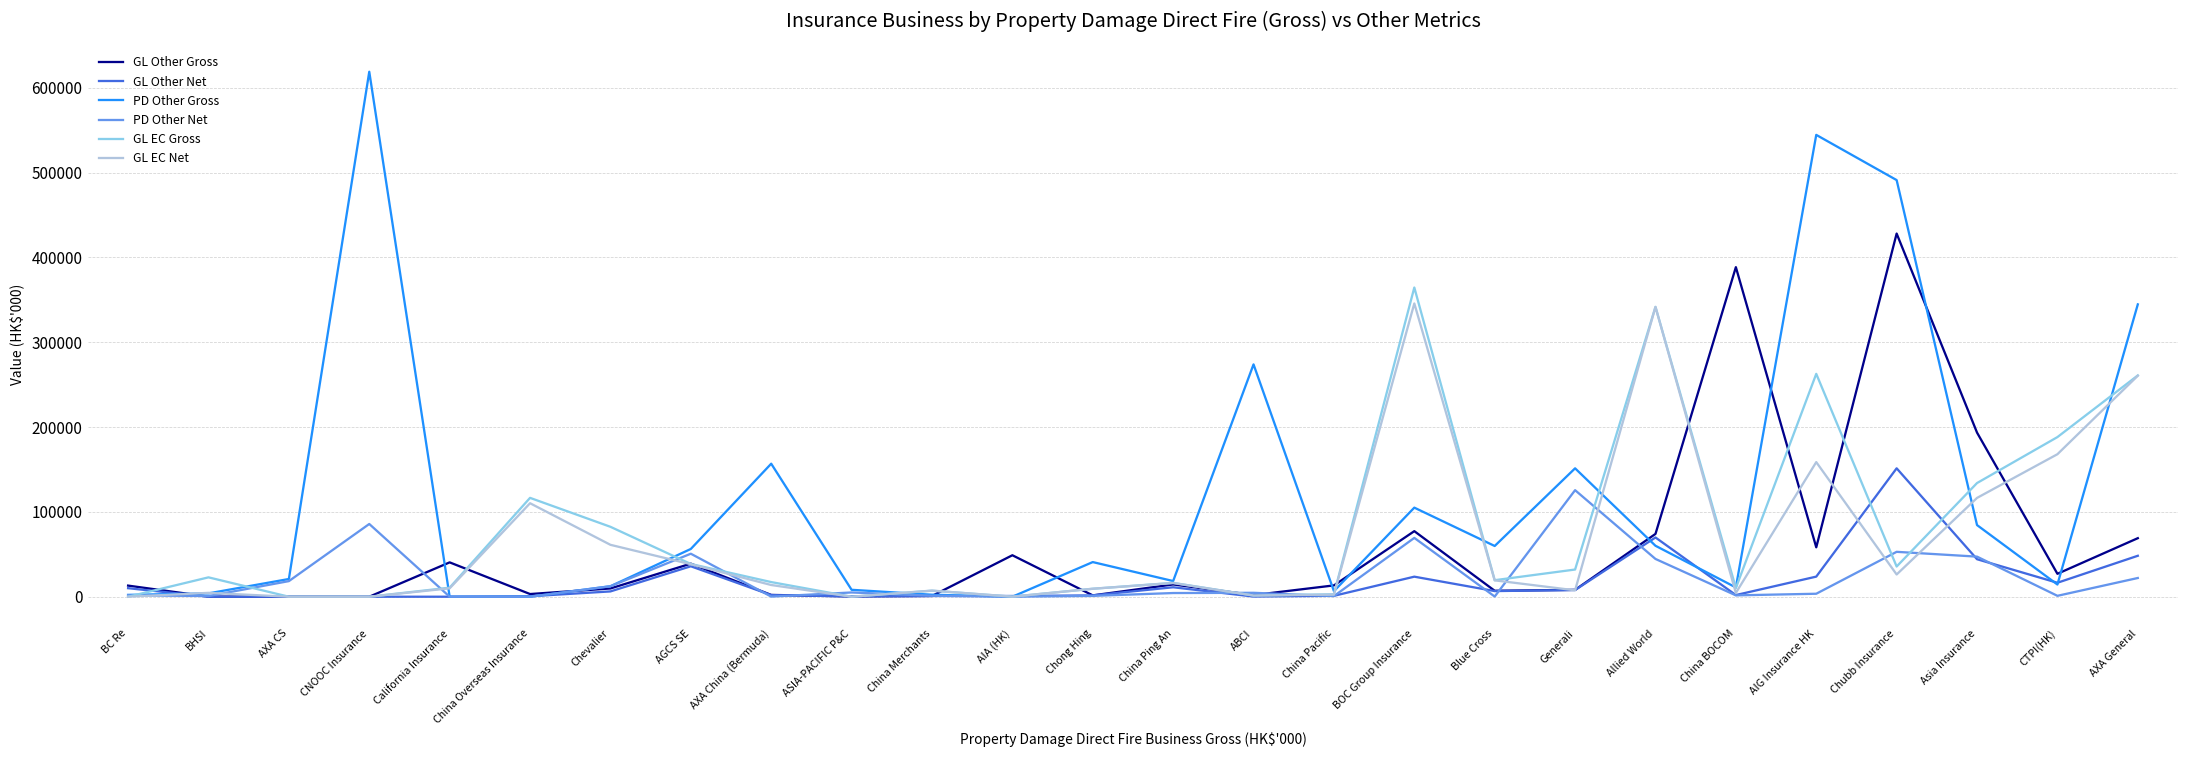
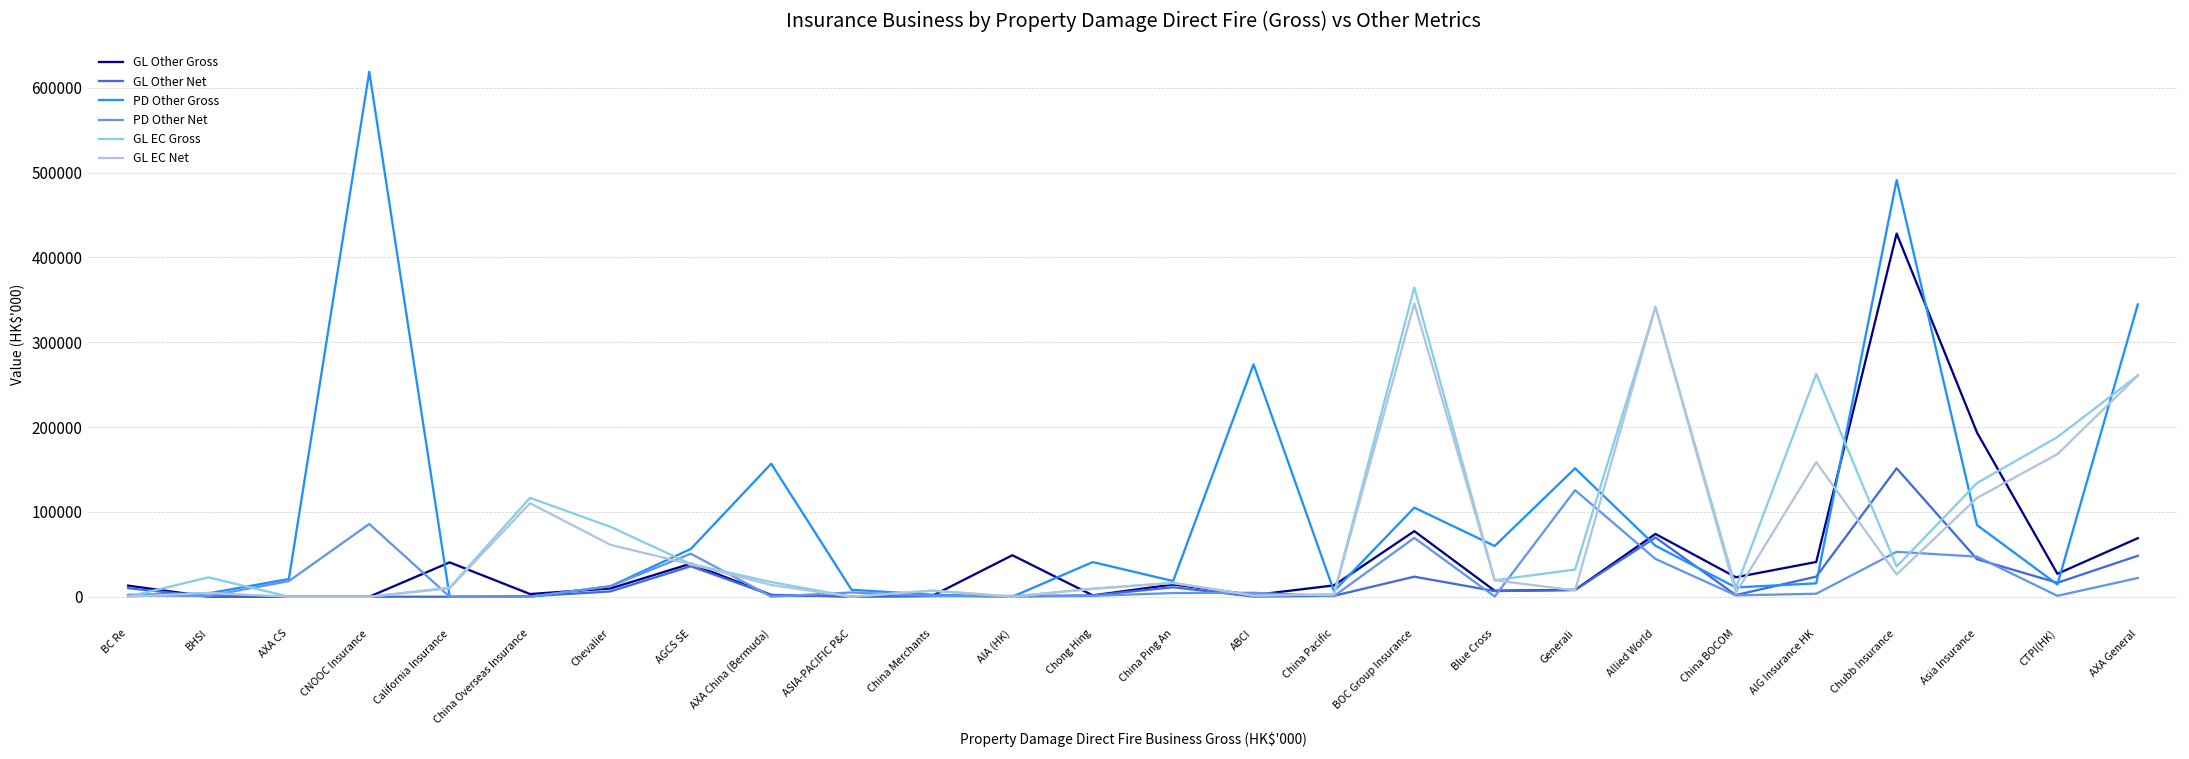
  {
    "GL Other Gross": {
      "California Insurance": 40000,
      "AIA (HK)": 50000,
      "China Pacific": 10000,
      "BOC Group Insurance": 80000,
      "Allied World": 70000,
-     "China BOCOM": 390000,
-     "AIG Insurance HK": 60000,
+     "China BOCOM": 20000,
+     "AIG Insurance HK": 40000,
      "Chubb Insurance": 430000,
      "Asia Insurance": 190000,
      "CTPI(HK)": 30000,
      "AXA General": 70000
    },
    "PD Other Gross": {
      "CNOOC Insurance": 620000,
      "AGCS SE": 60000,
      "AXA China (Bermuda)": 160000,
      "Chong Hing": 40000,
      "ABCI": 270000,
      "China Pacific": 10000,
      "BOC Group Insurance": 110000,
      "Blue Cross": 60000,
      "Generali": 150000,
      "Allied World": 60000,
-     "AIG Insurance HK": 540000,
+     "AIG Insurance HK": 20000,
      "Chubb Insurance": 490000,
      "Asia Insurance": 80000,
      "AXA General": 340000
    }
  }
